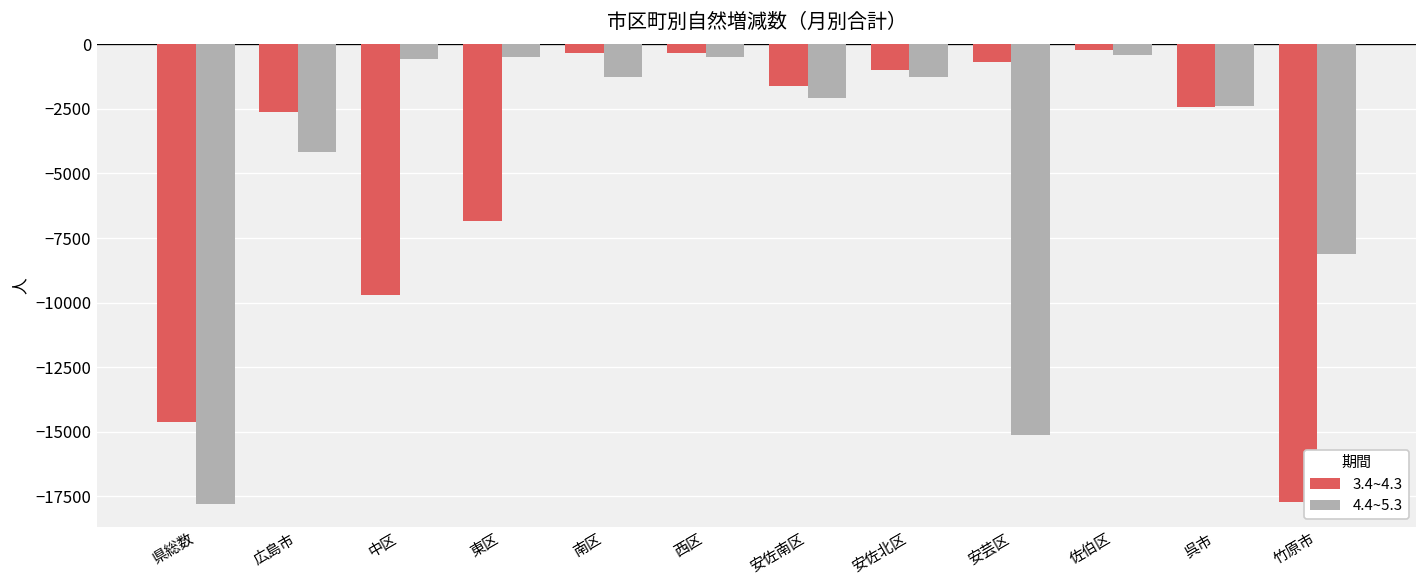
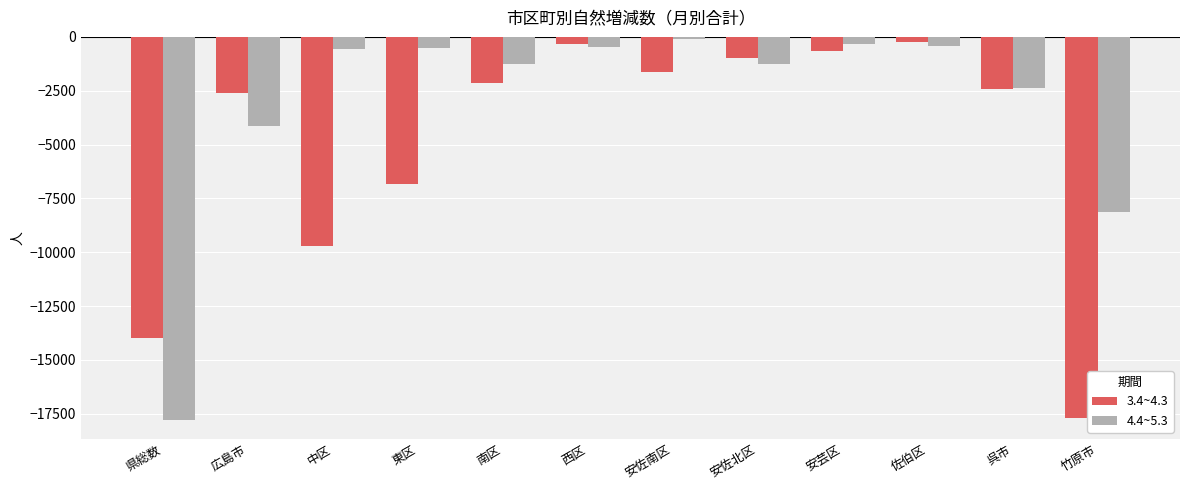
  {
    "3.4~4.3": {
-     "県総数": -14600,
+     "県総数": -14000,
      "広島市": -2600,
      "中区": -9700,
      "東区": -6800,
-     "南区": -300,
+     "南区": -2200,
      "西区": -300,
      "安佐南区": -1600,
      "安佐北区": -1000,
      "安芸区": -700,
      "佐伯区": -200,
      "呉市": -2400,
      "竹原市": -17700
    },
    "4.4~5.3": {
      "県総数": -17800,
      "広島市": -4200,
      "中区": -600,
      "東区": -500,
      "南区": -1300,
      "西区": -500,
-     "安佐南区": -2100,
+     "安佐南区": -100,
      "安佐北区": -1200,
-     "安芸区": -15100,
+     "安芸区": -300,
      "佐伯区": -400,
      "呉市": -2400,
      "竹原市": -8100
    }
  }
